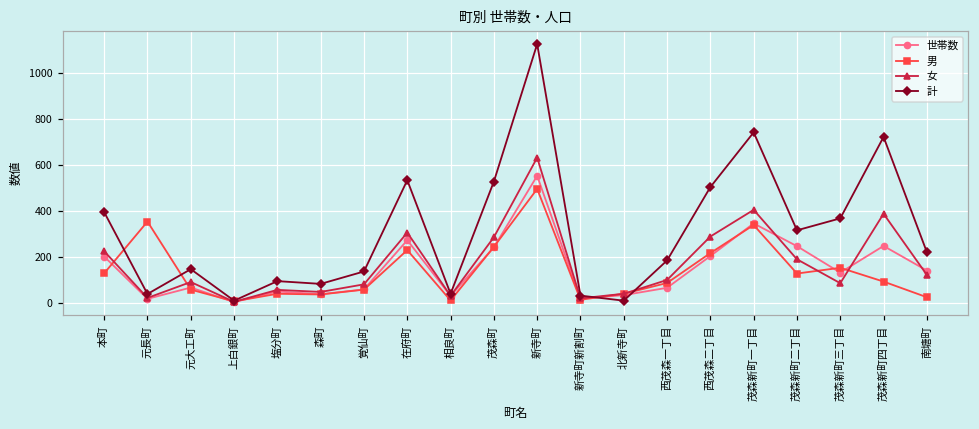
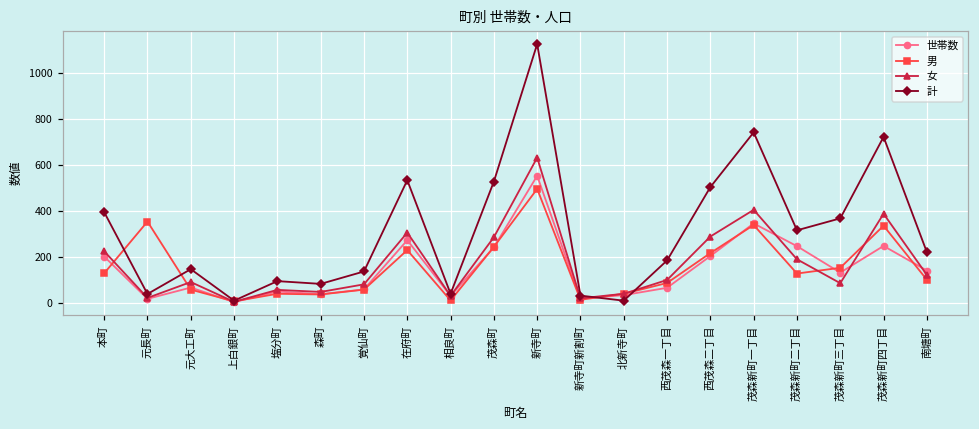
  {
    "世帯数": {
      "本町": 200,
      "在府町": 270,
      "新寺町": 550,
      "西茂森一丁目": 60,
      "西茂森二丁目": 200,
      "茂森新町二丁目": 250,
      "茂森新町三丁目": 130,
      "茂森新町四丁目": 250,
      "南塘町": 140
    },
    "男": {
      "本町": 130,
      "元長町": 350,
      "在府町": 230,
      "相良町": 10,
      "新寺町": 490,
      "西茂森一丁目": 90,
      "西茂森二丁目": 220,
      "茂森新町二丁目": 130,
      "茂森新町三丁目": 150,
-     "茂森新町四丁目": 90,
-     "南塘町": 20
+     "茂森新町四丁目": 330,
+     "南塘町": 100
    },
    "女": {
      "本町": 220,
      "元大工町": 90,
      "覚仙町": 80,
      "在府町": 300,
      "茂森町": 280,
      "新寺町": 630,
      "西茂森一丁目": 100,
      "西茂森二丁目": 290,
      "茂森新町一丁目": 400,
      "茂森新町二丁目": 190,
      "茂森新町三丁目": 80,
      "茂森新町四丁目": 390,
      "南塘町": 120
    },
    "計": {
      "本町": 390,
      "元長町": 40,
      "元大工町": 150,
      "塩分町": 90,
      "森町": 80,
      "覚仙町": 140,
      "在府町": 530,
      "茂森町": 530,
      "新寺町": 1120,
      "北新寺町": 10,
      "西茂森一丁目": 180,
      "西茂森二丁目": 500,
      "茂森新町一丁目": 740,
      "茂森新町二丁目": 310,
      "茂森新町三丁目": 370,
      "茂森新町四丁目": 720,
      "南塘町": 220
    }
  }
